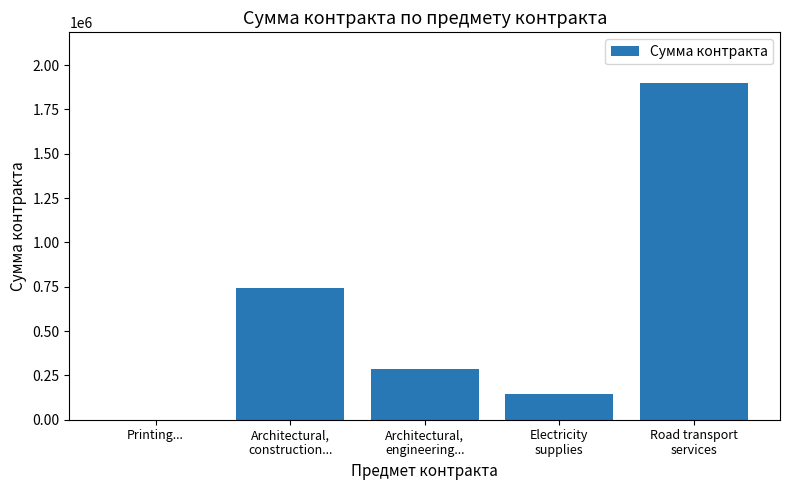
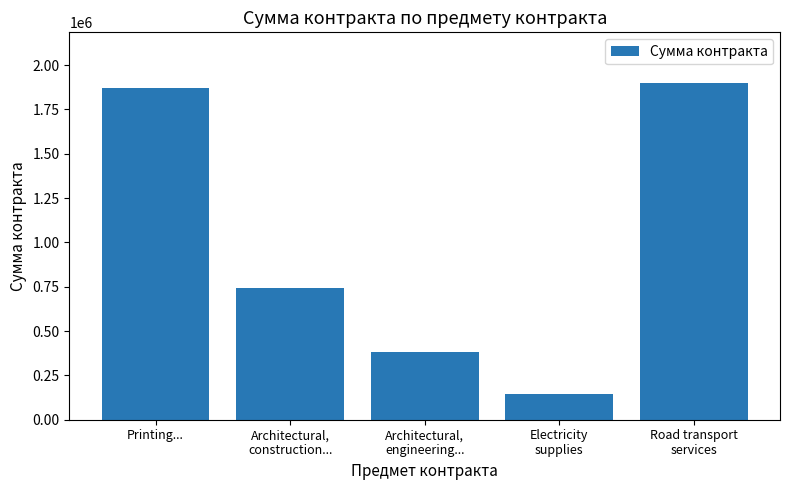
  {
-   "Printing...": 0,
+   "Printing...": 1870000,
    "Architectural, construction...": 740000,
-   "Architectural, engineering...": 280000,
+   "Architectural, engineering...": 380000,
    "Electricity supplies": 150000,
    "Road transport services": 1900000
  }
